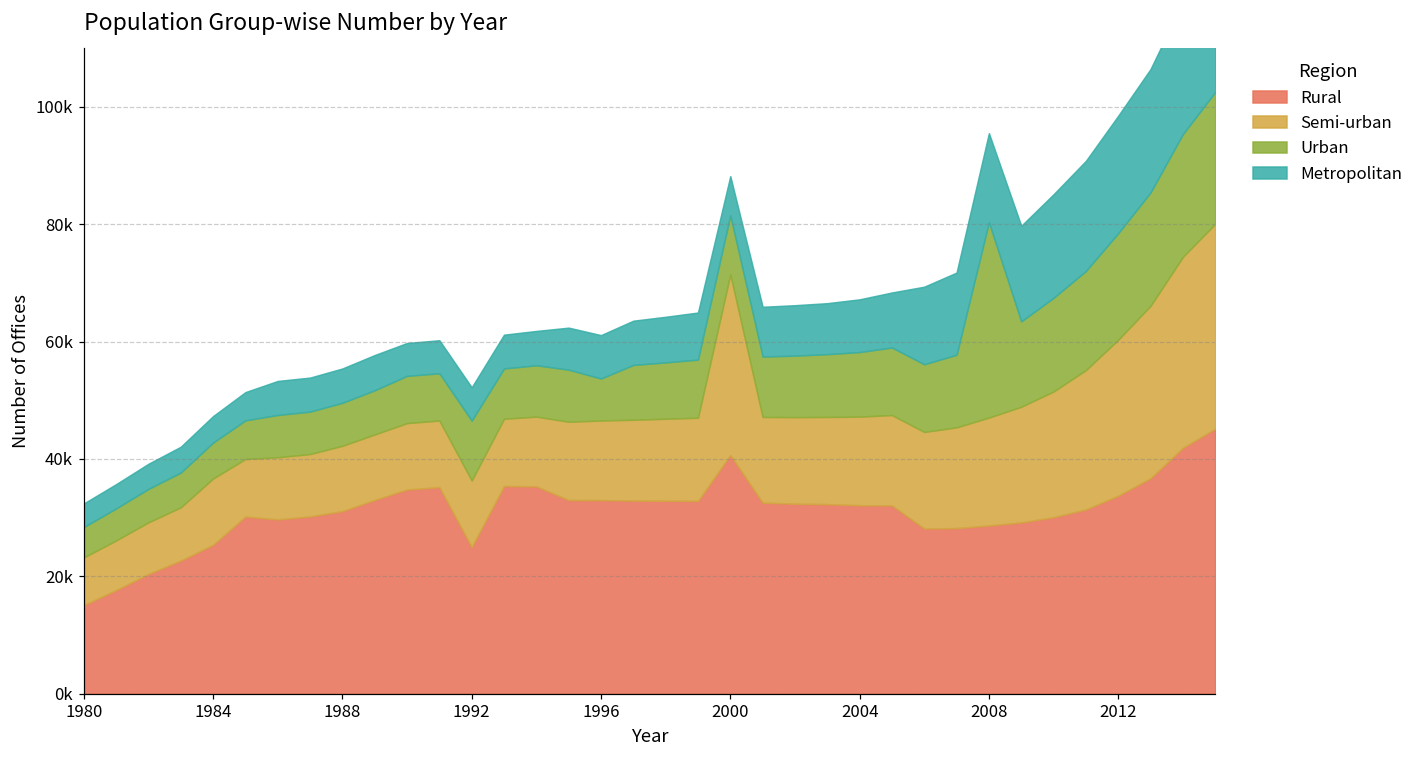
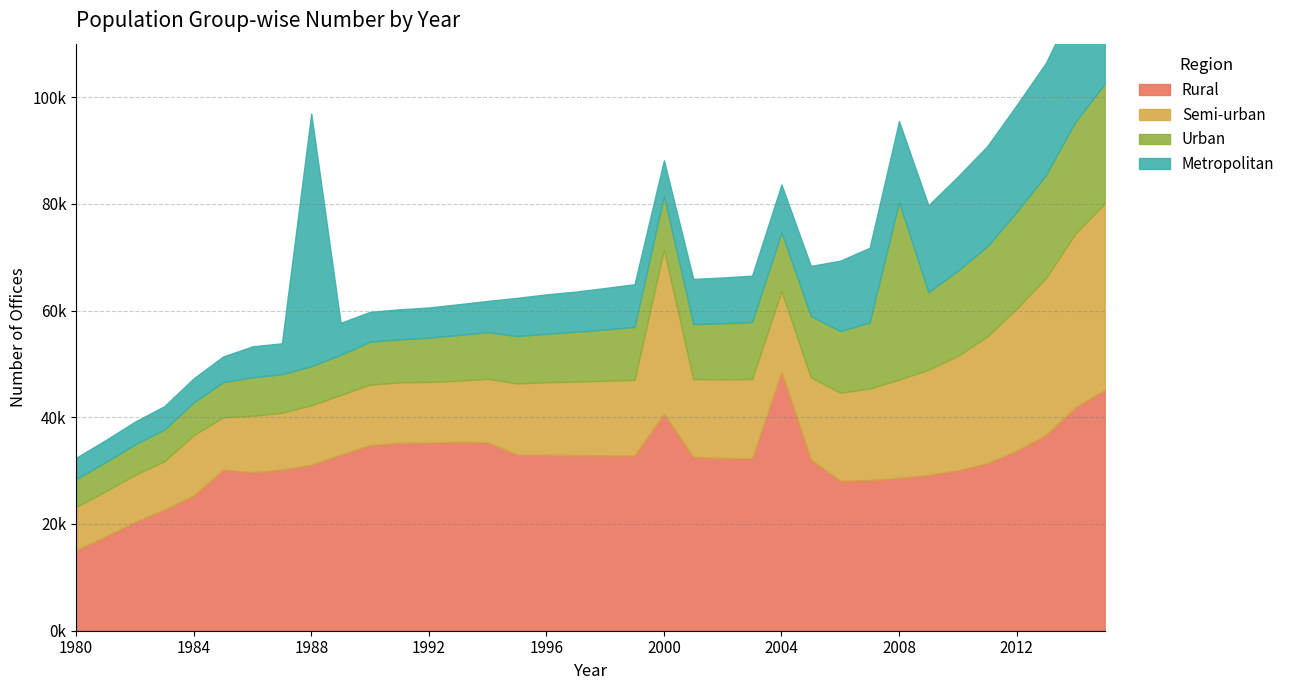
  {
    "Rural": {
      "1980": 15000,
      "1984": 25000,
      "1988": 31000,
-     "1992": 25000,
+     "1992": 35000,
      "1996": 33000,
      "2000": 41000,
-     "2004": 32000,
+     "2004": 49000,
      "2008": 29000,
      "2012": 34000
    },
    "Semi-urban": {
      "1980": 8000,
      "1984": 11000,
      "1988": 11000,
      "1992": 11000,
      "1996": 14000,
      "2000": 31000,
      "2004": 15000,
      "2008": 18000,
      "2012": 27000
    },
    "Urban": {
      "1980": 5000,
      "1984": 6000,
      "1988": 7000,
-     "1992": 10000,
-     "1996": 7000,
+     "1992": 8000,
+     "1996": 9000,
      "2000": 10000,
      "2004": 11000,
      "2008": 33000,
      "2012": 18000
    },
    "Metropolitan": {
      "1980": 4000,
      "1984": 5000,
-     "1988": 6000,
+     "1988": 47000,
      "1992": 6000,
      "1996": 7000,
      "2000": 7000,
      "2004": 9000,
      "2008": 15000,
      "2012": 20000
    }
  }
